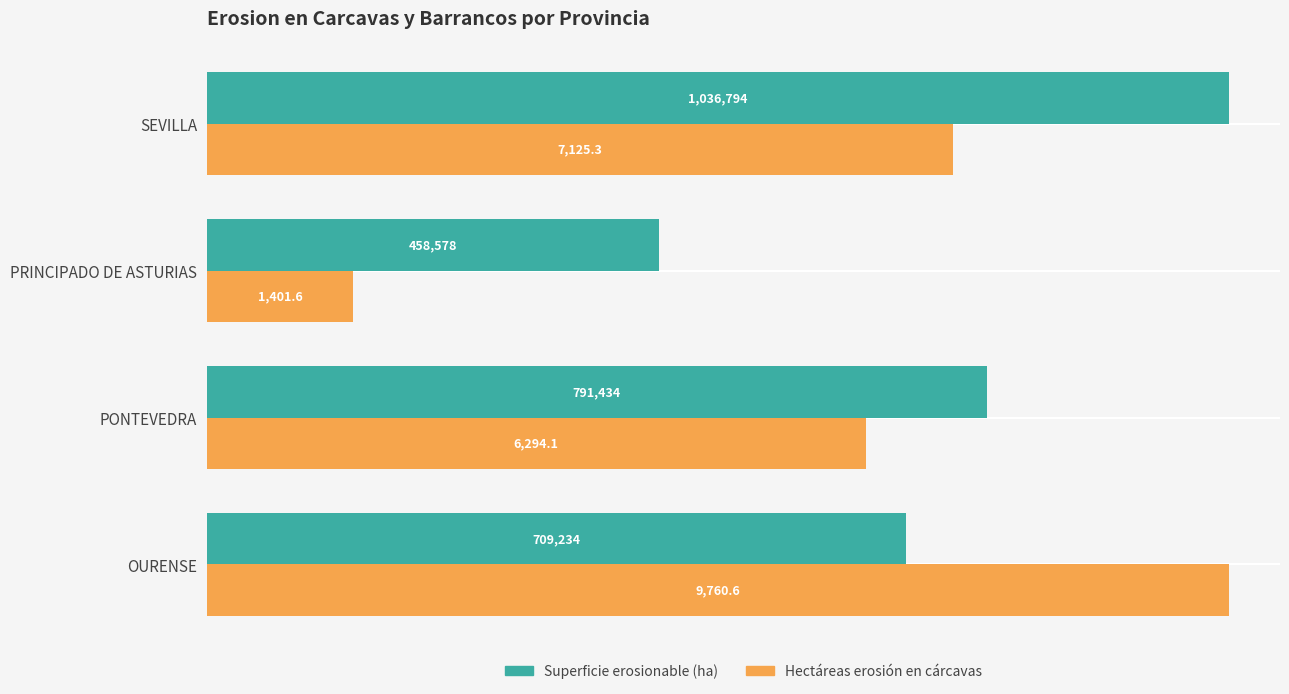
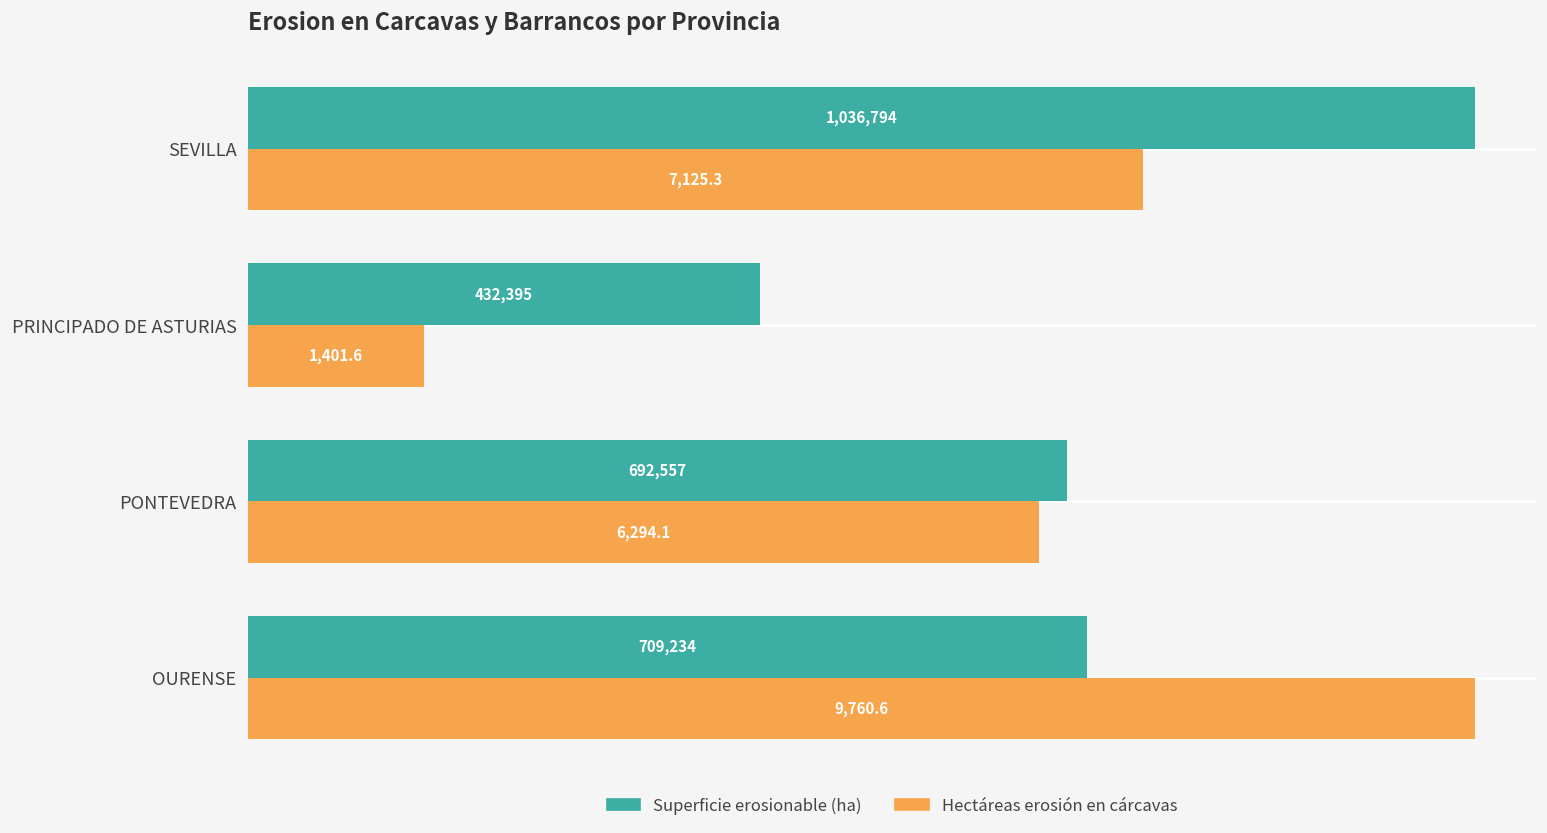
  {
    "Superficie erosionable (ha)": {
      "SEVILLA": "1,036,794",
-     "PRINCIPADO DE ASTURIAS": "458,578",
-     "PONTEVEDRA": "791,434",
+     "PRINCIPADO DE ASTURIAS": "432,395",
+     "PONTEVEDRA": "692,557",
      "OURENSE": "709,234"
    }
  }
